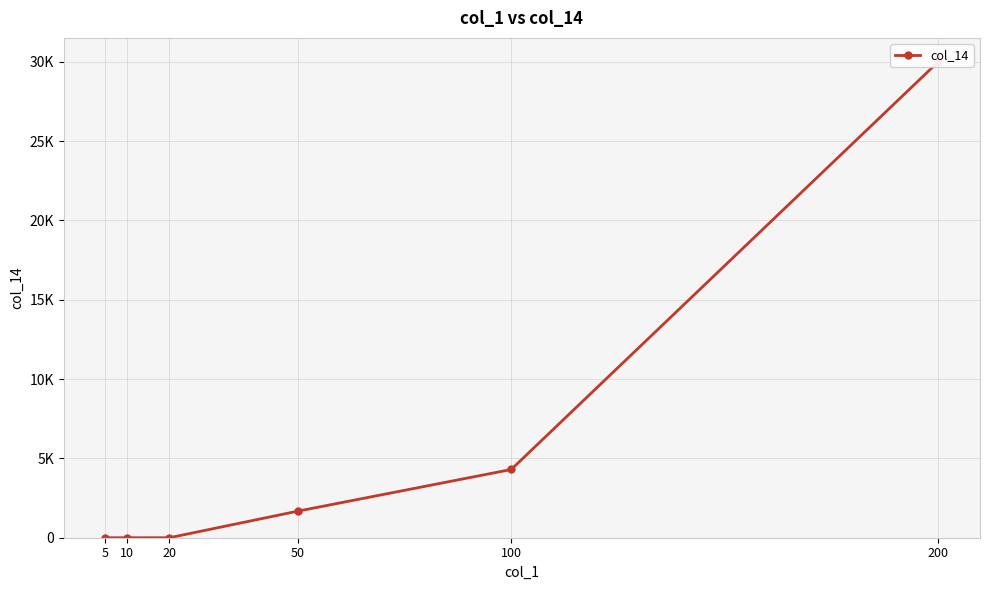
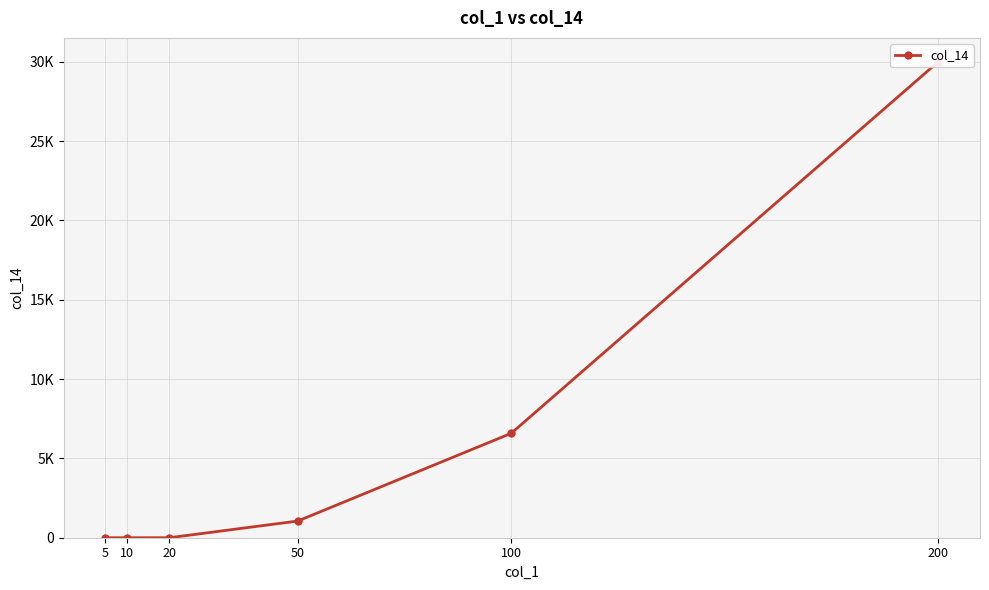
  {
    "5": 0,
    "10": 0,
    "20": 0,
-   "50": 1700,
-   "100": 4300
+   "50": 1100,
+   "100": 6600
  }
